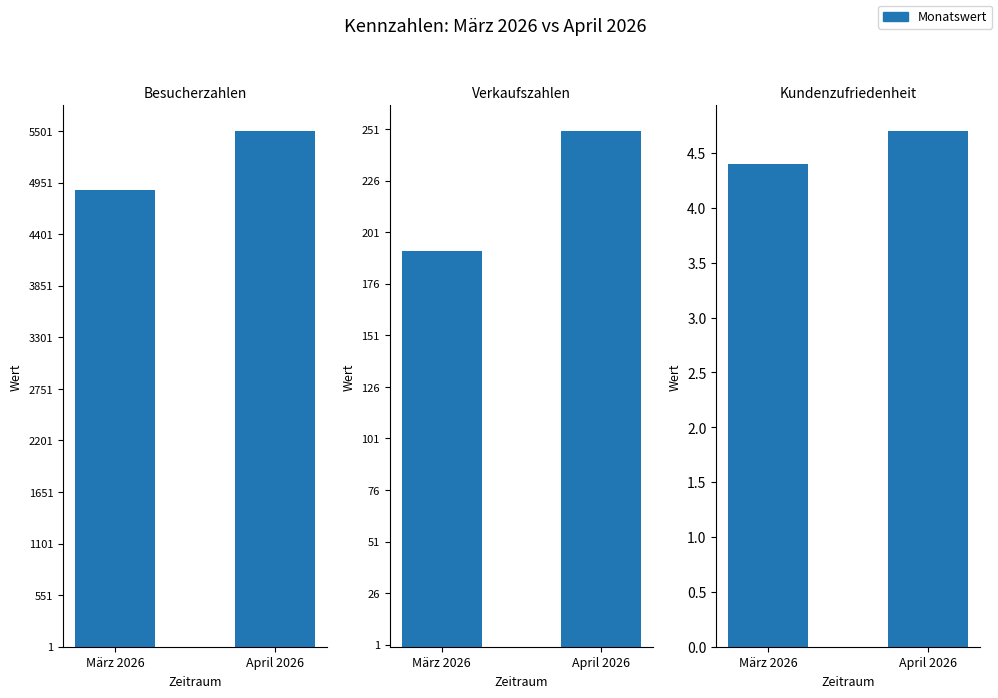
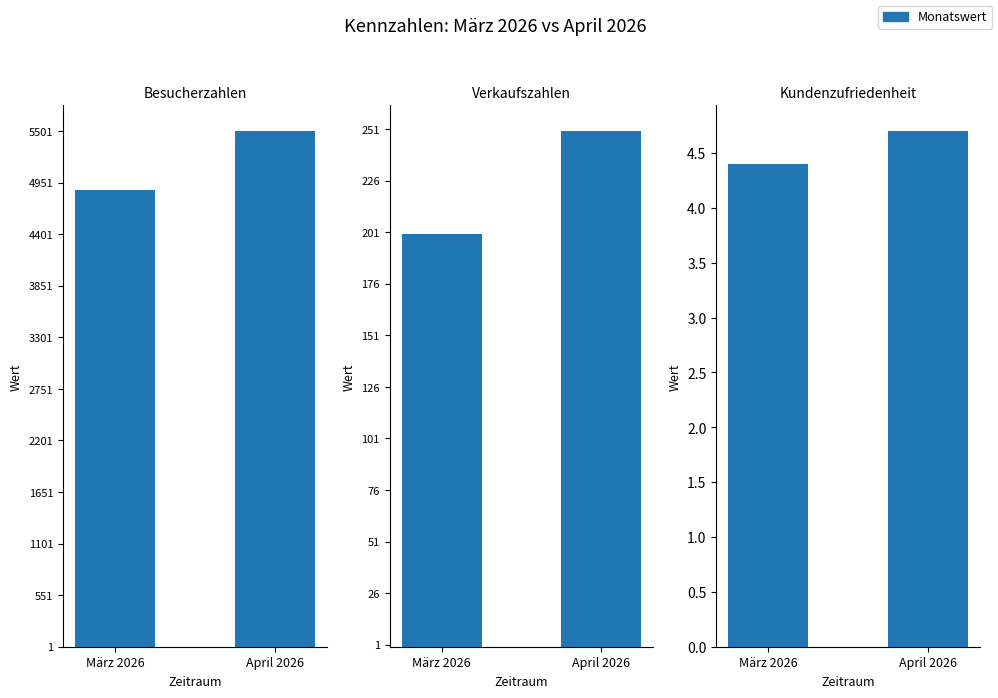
  {
    "Besucherzahlen": {
      "März 2026": 4900,
      "April 2026": 5500
    },
    "Verkaufszahlen": {
-     "März 2026": 192,
+     "März 2026": 200,
      "April 2026": 250
    },
    "Kundenzufriedenheit": {
      "März 2026": 4.40,
      "April 2026": 4.70
    }
  }
